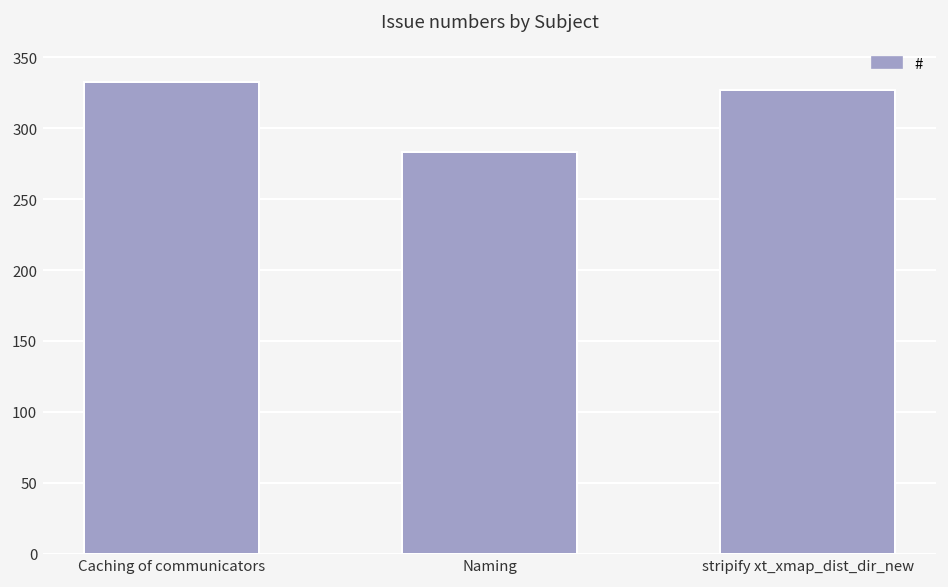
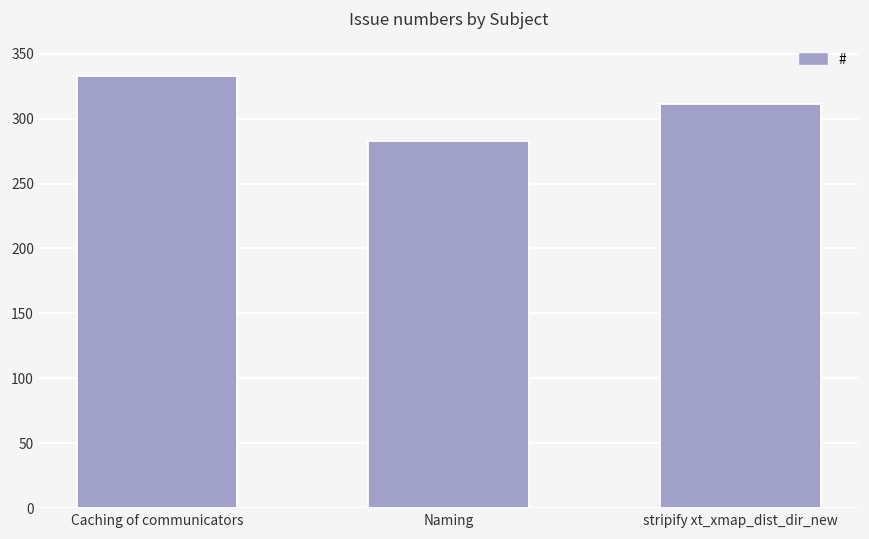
  {
    "Caching of communicators": 333,
    "Naming": 283,
-   "stripify xt_xmap_dist_dir_new": 327
+   "stripify xt_xmap_dist_dir_new": 311
  }
